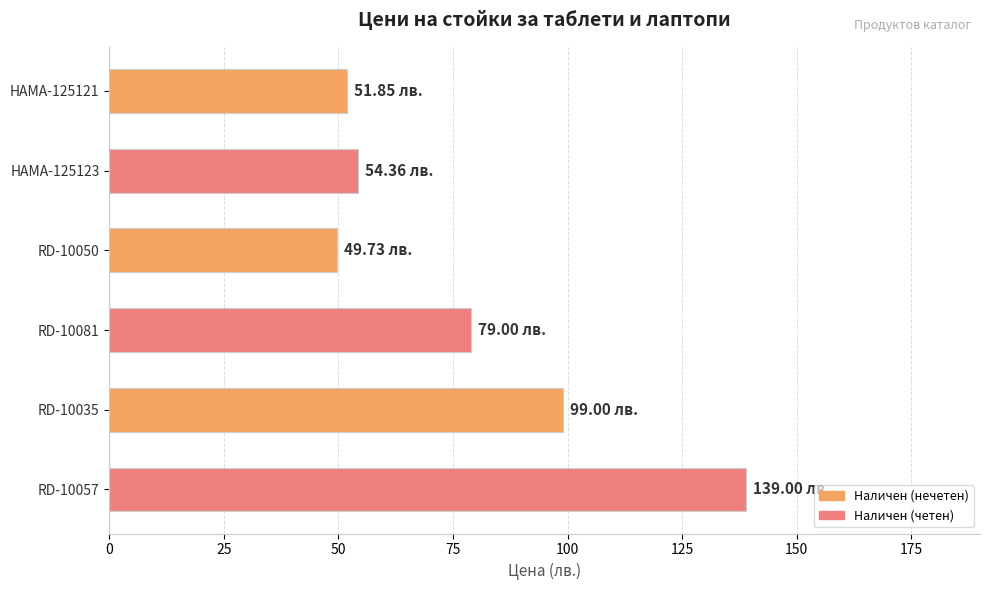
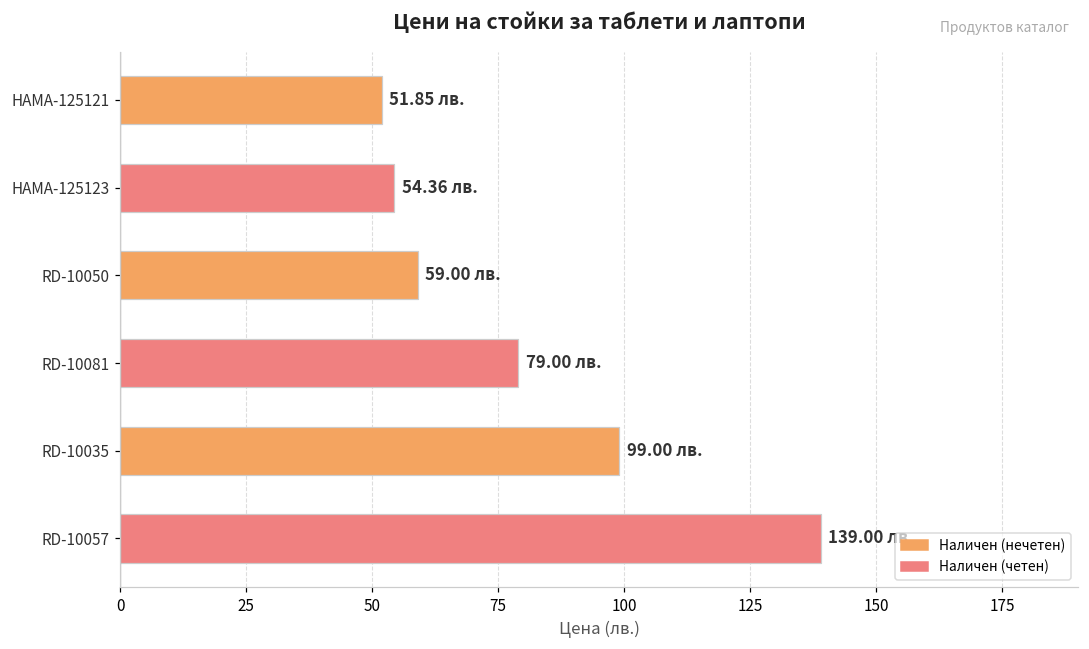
  {
    "HAMA-125121": 51.85,
    "HAMA-125123": 54.36,
-   "RD-10050": 49.73,
+   "RD-10050": 59.00,
    "RD-10081": 79.00,
    "RD-10035": 99.00
  }
